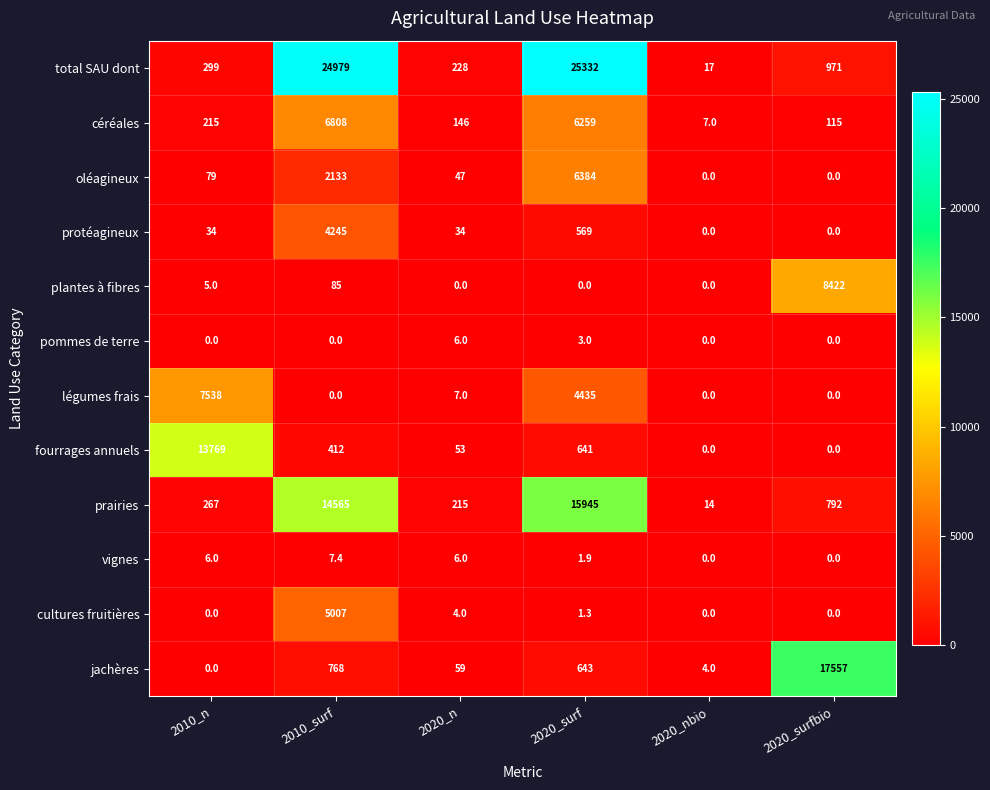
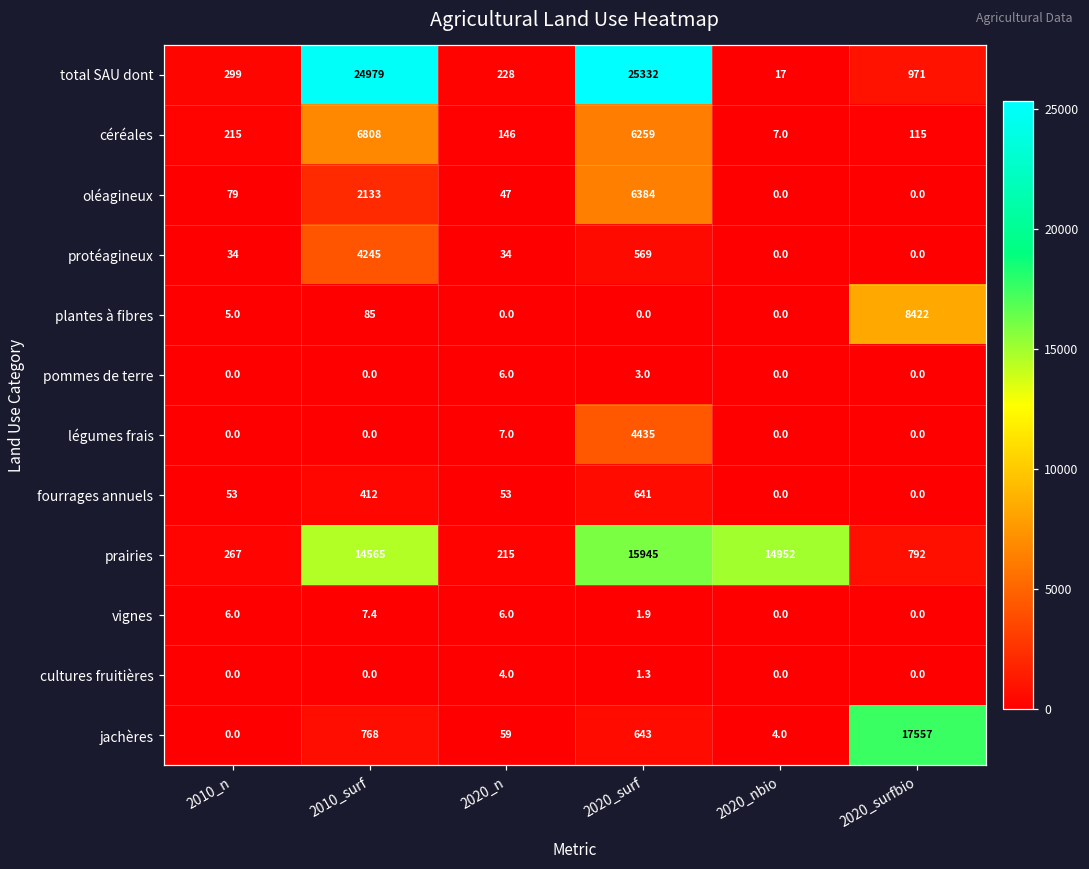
  {
    "total SAU dont": {
      "2010_n": 299,
      "2010_surf": 24979,
      "2020_n": 228,
      "2020_surf": 25332,
      "2020_nbio": 17,
      "2020_surfbio": 971
    },
    "céréales": {
      "2010_n": 215,
      "2010_surf": 6808,
      "2020_n": 146,
      "2020_surf": 6259,
      "2020_nbio": 7.0,
      "2020_surfbio": 115
    },
    "oléagineux": {
      "2010_n": 79,
      "2010_surf": 2133,
      "2020_n": 47,
      "2020_surf": 6384,
      "2020_nbio": 0.0,
      "2020_surfbio": 0.0
    },
    "protéagineux": {
      "2010_n": 34,
      "2010_surf": 4245,
      "2020_n": 34,
      "2020_surf": 569,
      "2020_nbio": 0.0,
      "2020_surfbio": 0.0
    },
    "plantes à fibres": {
      "2010_n": 5.0,
      "2010_surf": 85,
      "2020_n": 0.0,
      "2020_surf": 0.0,
      "2020_nbio": 0.0,
      "2020_surfbio": 8422
    },
    "pommes de terre": {
      "2010_n": 0.0,
      "2010_surf": 0.0,
      "2020_n": 6.0,
      "2020_surf": 3.0,
      "2020_nbio": 0.0,
      "2020_surfbio": 0.0
    },
    "légumes frais": {
-     "2010_n": 7538,
+     "2010_n": 0.0,
      "2010_surf": 0.0,
      "2020_n": 7.0,
      "2020_surf": 4435,
      "2020_nbio": 0.0,
      "2020_surfbio": 0.0
    },
    "fourrages annuels": {
-     "2010_n": 13769,
+     "2010_n": 53,
      "2010_surf": 412,
      "2020_n": 53,
      "2020_surf": 641,
      "2020_nbio": 0.0,
      "2020_surfbio": 0.0
    },
    "prairies": {
      "2010_n": 267,
      "2010_surf": 14565,
      "2020_n": 215,
      "2020_surf": 15945,
-     "2020_nbio": 14,
+     "2020_nbio": 14952,
      "2020_surfbio": 792
    },
    "vignes": {
      "2010_n": 6.0,
      "2010_surf": 7.4,
      "2020_n": 6.0,
      "2020_surf": 1.9,
      "2020_nbio": 0.0,
      "2020_surfbio": 0.0
    },
    "cultures fruitières": {
      "2010_n": 0.0,
-     "2010_surf": 5007,
+     "2010_surf": 0.0,
      "2020_n": 4.0,
      "2020_surf": 1.3,
      "2020_nbio": 0.0,
      "2020_surfbio": 0.0
    },
    "jachères": {
      "2010_n": 0.0,
      "2010_surf": 768,
      "2020_n": 59,
      "2020_surf": 643,
      "2020_nbio": 4.0,
      "2020_surfbio": 17557
    }
  }
